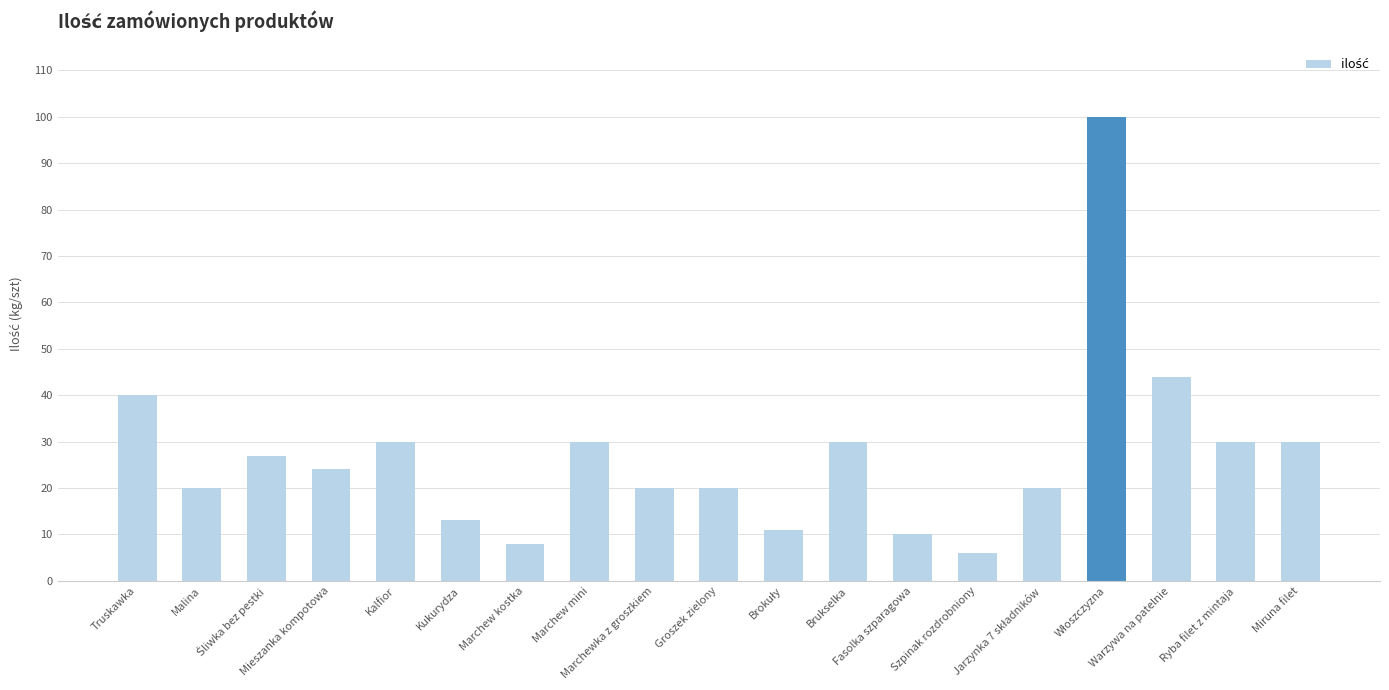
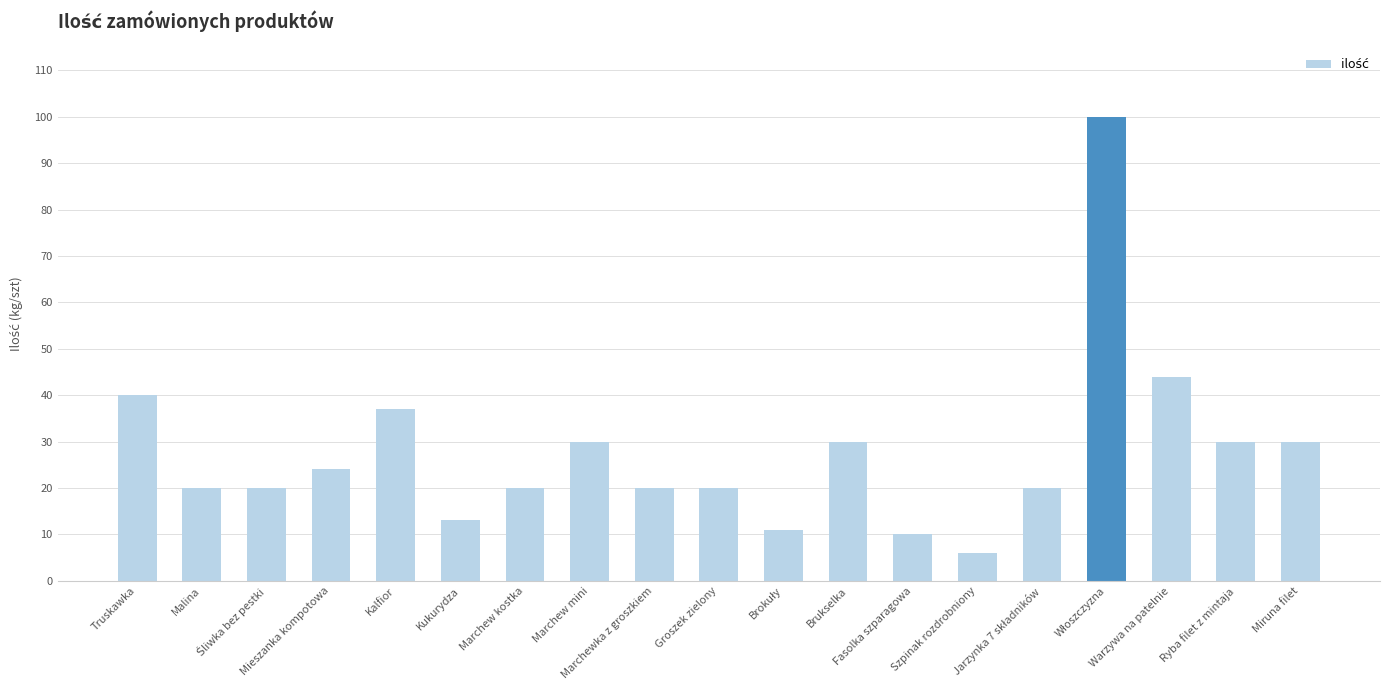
  {
    "Truskawka": 40,
    "Malina": 20,
-   "Śliwka bez pestki": 27,
+   "Śliwka bez pestki": 20,
    "Mieszanka kompotowa": 24,
-   "Kalfior": 30,
+   "Kalfior": 37,
    "Kukurydza": 13,
-   "Marchew kostka": 8,
+   "Marchew kostka": 20,
    "Marchew mini": 30,
    "Marchewka z groszkiem": 20,
    "Groszek zielony": 20,
    "Brokuły": 11,
    "Brukselka": 30,
    "Fasolka szparagowa": 10,
    "Szpinak rozdrobniony": 6,
    "Jarzynka 7 składników": 20,
    "Włoszczyzna": 100,
    "Warzywa na patelnie": 44,
    "Ryba filet z mintaja": 30,
    "Miruna filet": 30
  }
